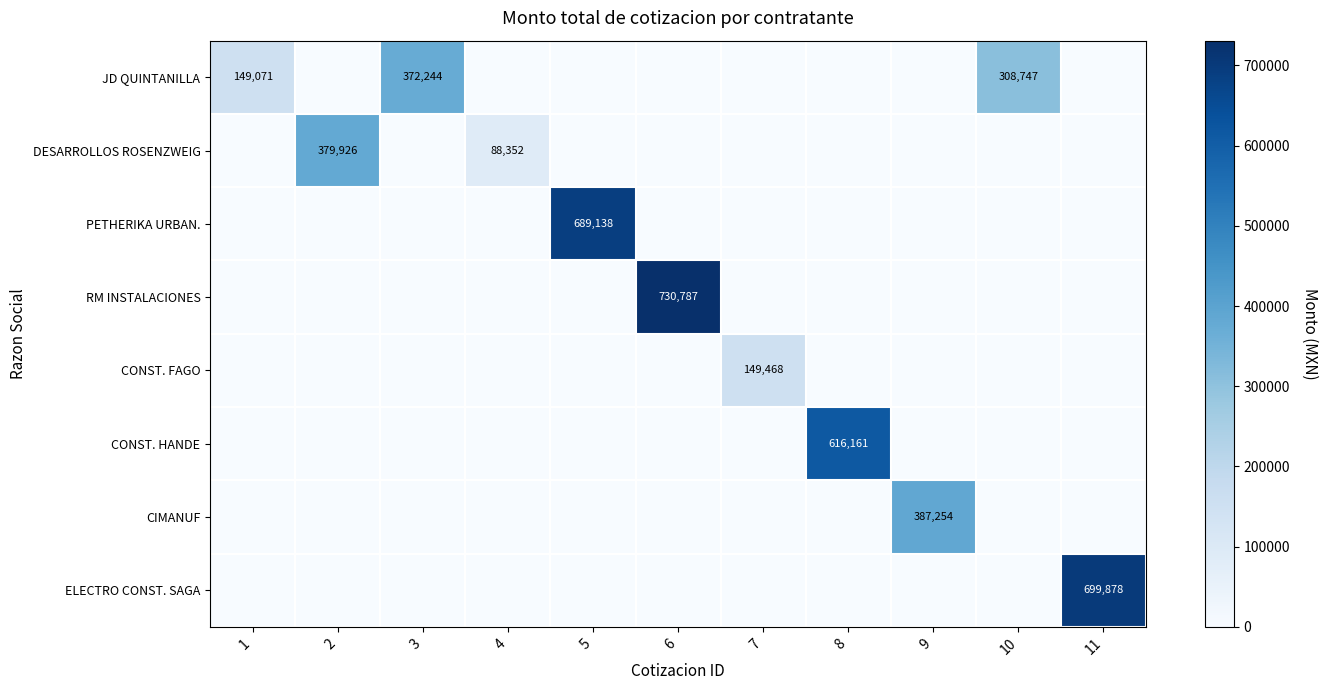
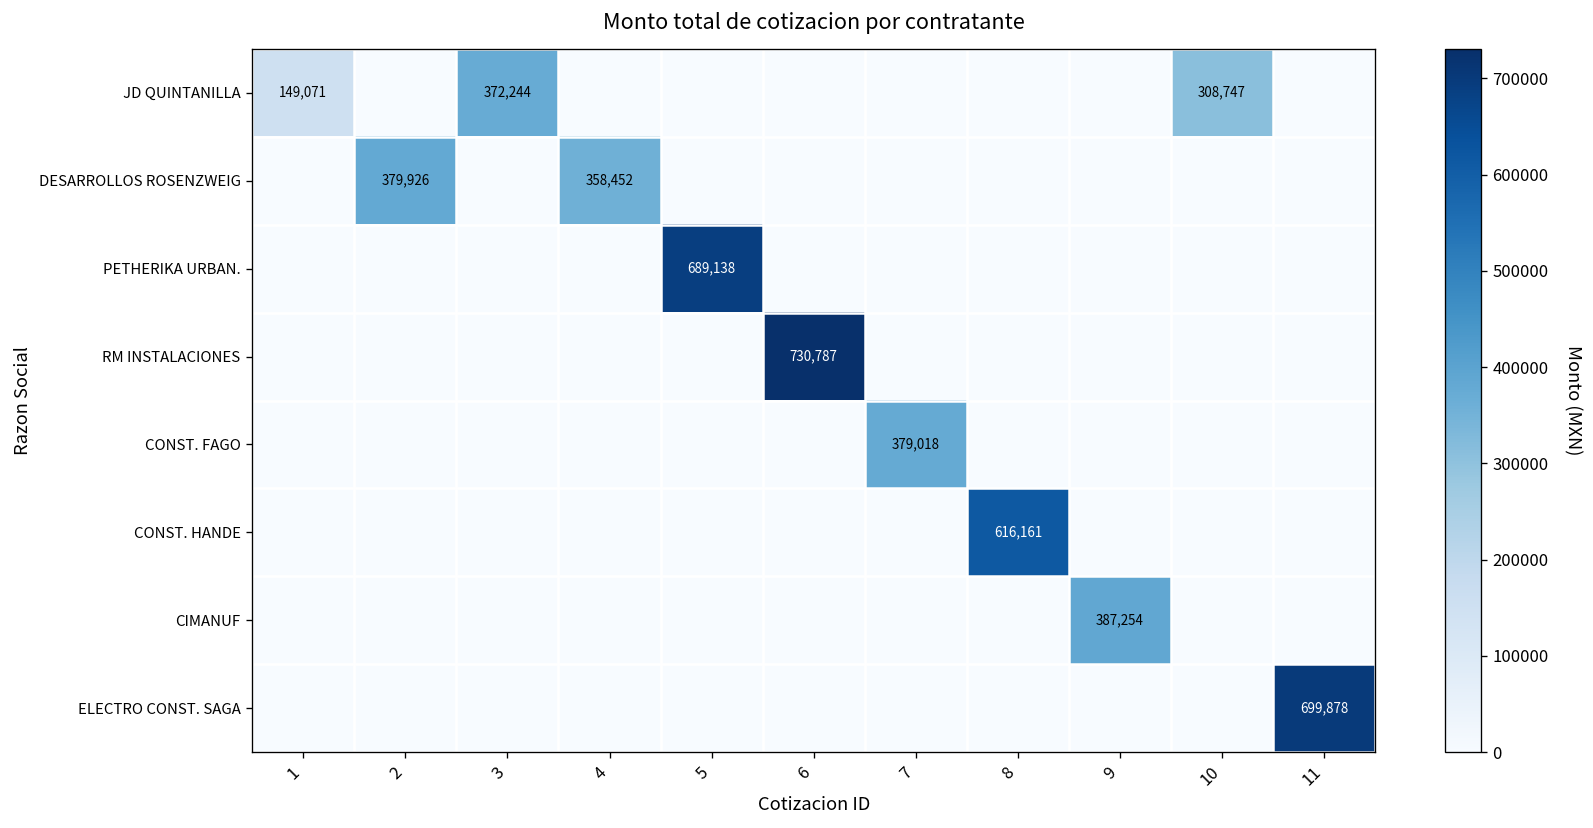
  {
    "JD QUINTANILLA": {
      "1": "149,071",
      "3": "372,244",
      "10": "308,747"
    },
    "DESARROLLOS ROSENZWEIG": {
      "2": "379,926",
-     "4": "88,352"
+     "4": "358,452"
    },
    "PETHERIKA URBAN.": {
      "5": "689,138"
    },
    "RM INSTALACIONES": {
      "6": "730,787"
    },
    "CONST. FAGO": {
-     "7": "149,468"
+     "7": "379,018"
    },
    "CONST. HANDE": {
      "8": "616,161"
    },
    "CIMANUF": {
      "9": "387,254"
    },
    "ELECTRO CONST. SAGA": {
      "11": "699,878"
    }
  }
